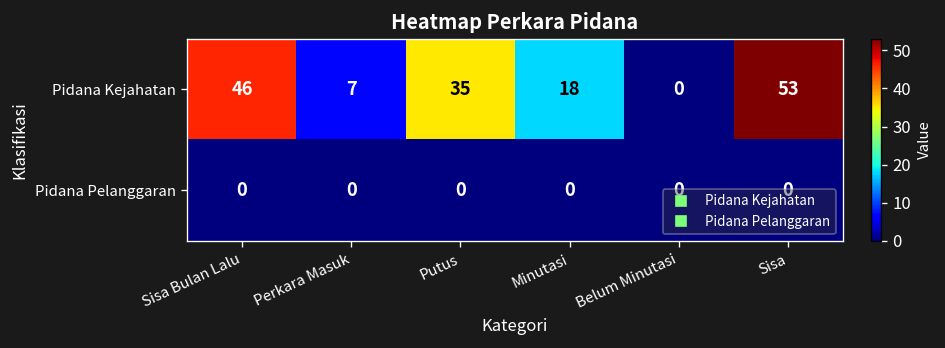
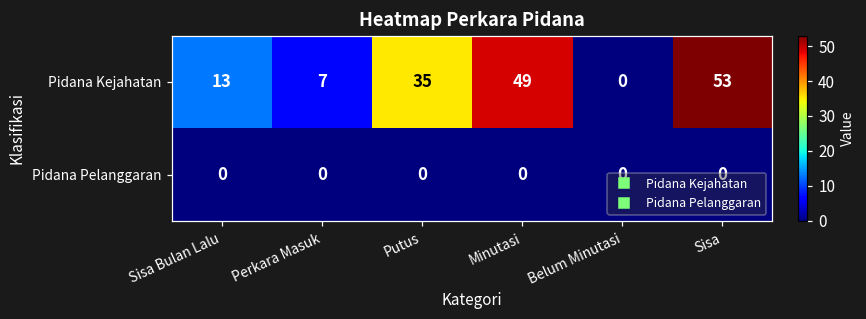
  {
    "Pidana Kejahatan": {
-     "Sisa Bulan Lalu": 46,
+     "Sisa Bulan Lalu": 13,
      "Perkara Masuk": 7,
      "Putus": 35,
-     "Minutasi": 18,
+     "Minutasi": 49,
      "Belum Minutasi": 0,
      "Sisa": 53
    },
    "Pidana Pelanggaran": {
      "Sisa Bulan Lalu": 0,
      "Perkara Masuk": 0,
      "Putus": 0,
      "Minutasi": 0
    }
  }
